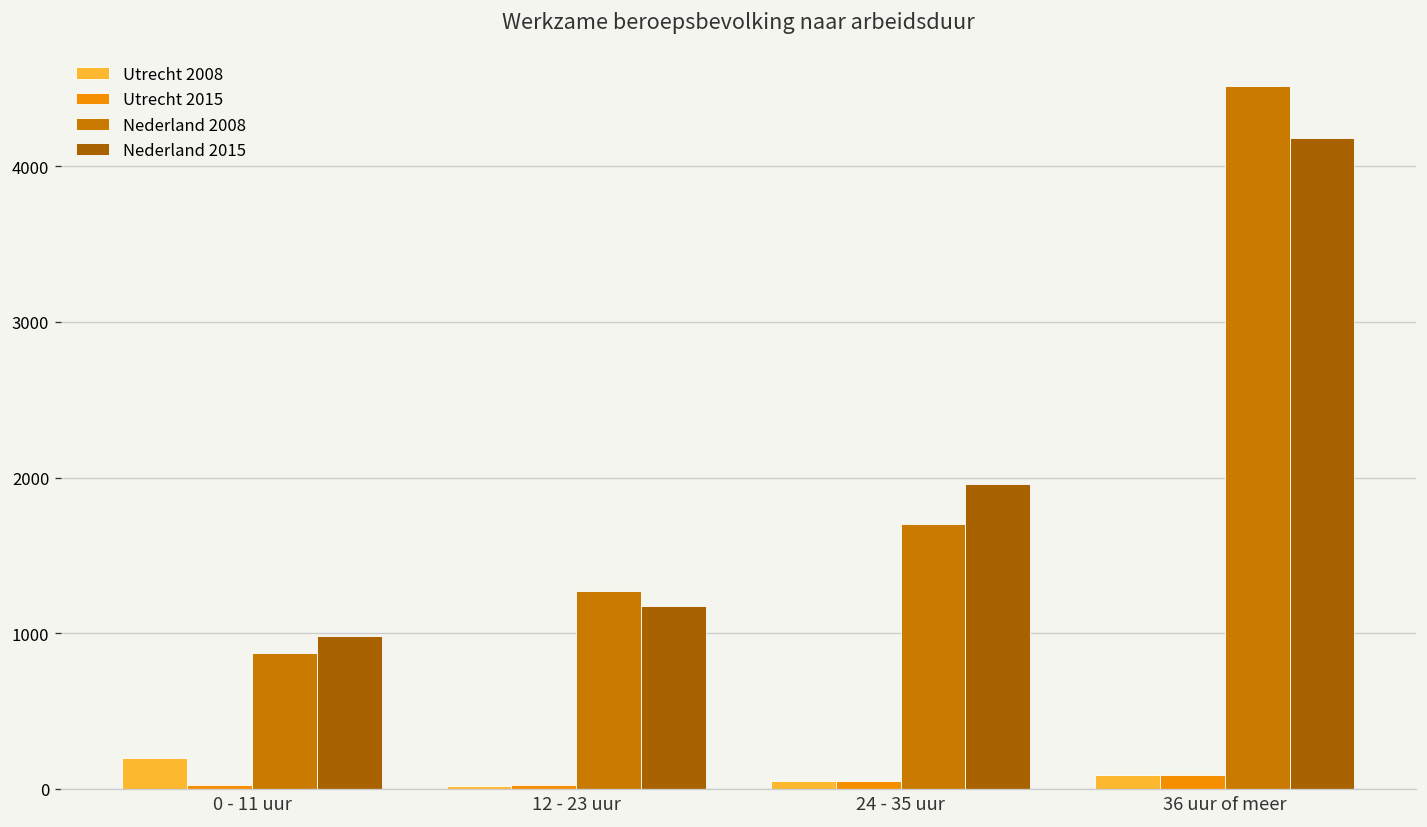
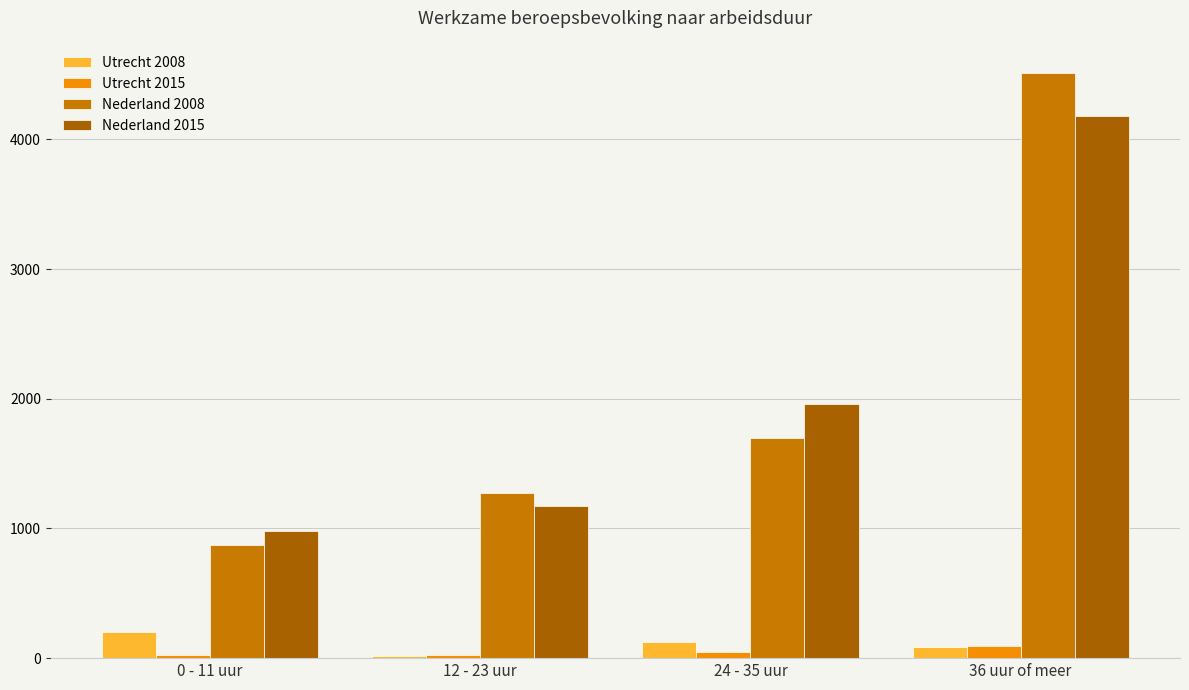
  {
    "Utrecht 2008": {
      "0 - 11 uur": 200,
-     "24 - 35 uur": 50,
+     "24 - 35 uur": 120,
      "36 uur of meer": 90
    }
  }
